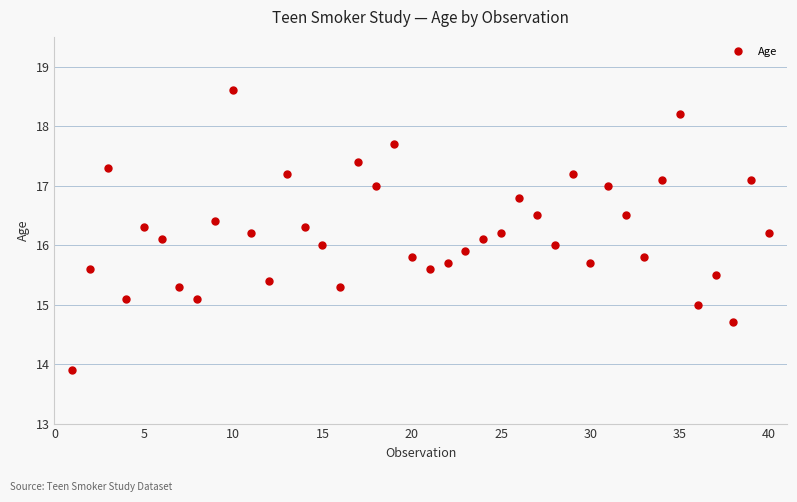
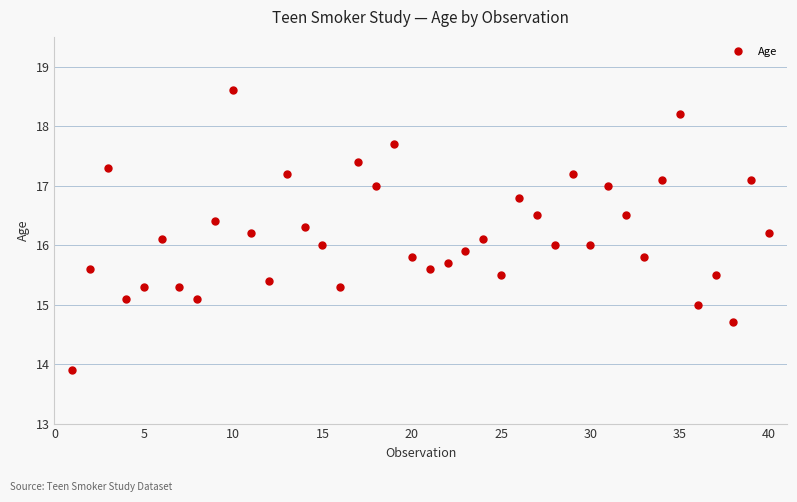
  {
-   "5": 16.3,
+   "5": 15.3,
    "10": 18.6,
    "15": 16.0,
    "20": 15.8,
-   "25": 16.2,
-   "30": 15.7,
+   "25": 15.5,
+   "30": 16.0,
    "35": 18.2,
    "40": 16.2
  }
